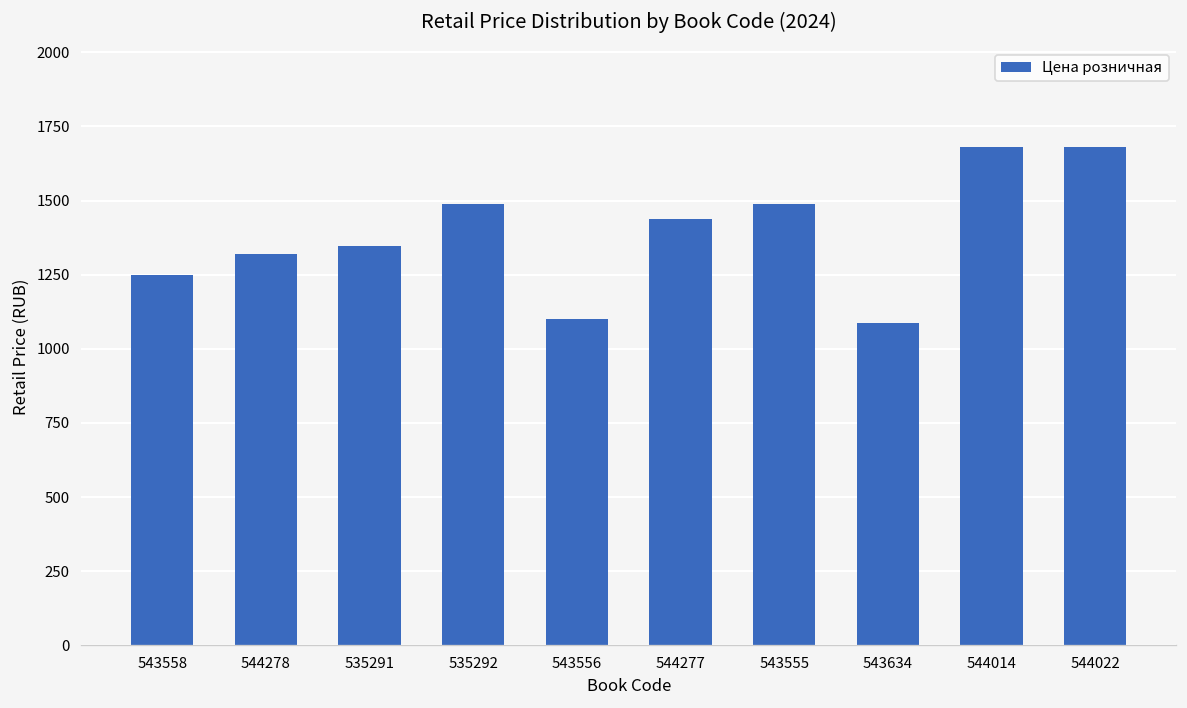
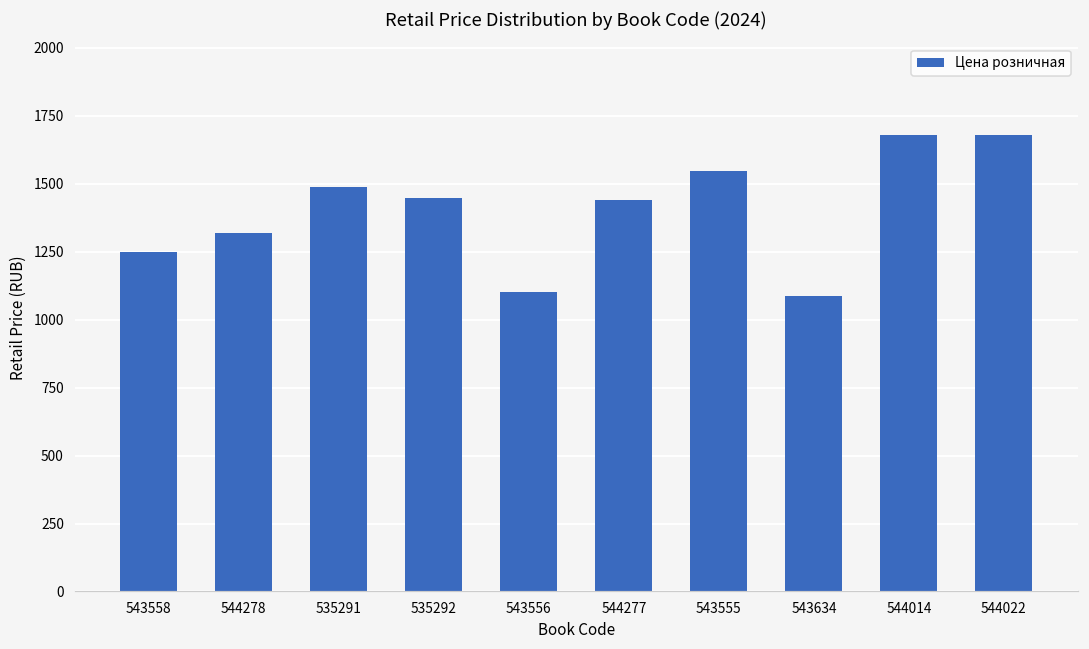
  {
    "543558": 1250,
    "544278": 1320,
-   "535291": 1350,
-   "535292": 1490,
+   "535291": 1490,
+   "535292": 1450,
    "543556": 1100,
    "544277": 1440,
-   "543555": 1490,
+   "543555": 1550,
    "543634": 1090,
    "544014": 1680,
    "544022": 1680
  }
